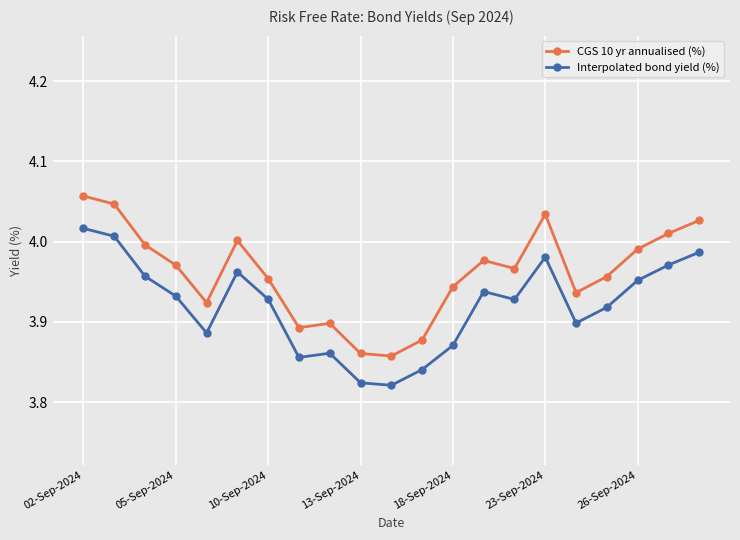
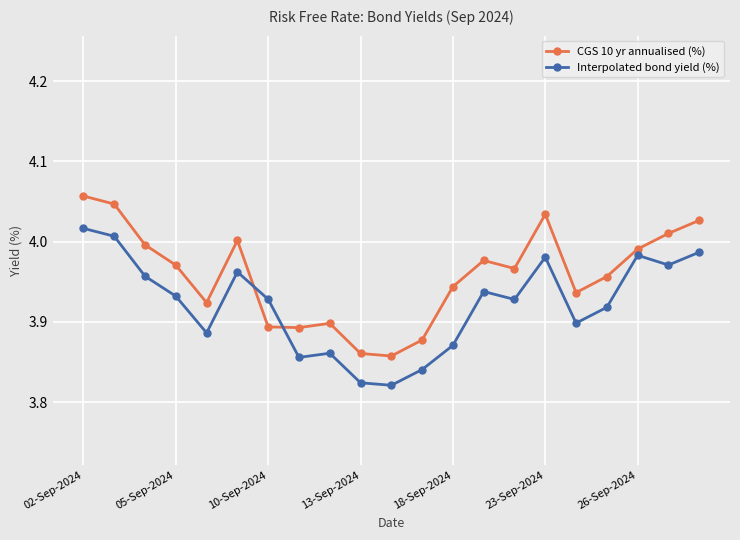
  {
    "CGS 10 yr annualised (%)": {
      "02-Sep-2024": 4.06,
      "05-Sep-2024": 3.97,
-     "10-Sep-2024": 3.95,
+     "10-Sep-2024": 3.89,
      "13-Sep-2024": 3.86,
      "18-Sep-2024": 3.94,
      "23-Sep-2024": 4.03,
      "26-Sep-2024": 3.99
    },
    "Interpolated bond yield (%)": {
      "02-Sep-2024": 4.02,
      "05-Sep-2024": 3.93,
      "10-Sep-2024": 3.93,
      "13-Sep-2024": 3.82,
      "18-Sep-2024": 3.87,
      "23-Sep-2024": 3.98,
-     "26-Sep-2024": 3.95
+     "26-Sep-2024": 3.98
    }
  }
